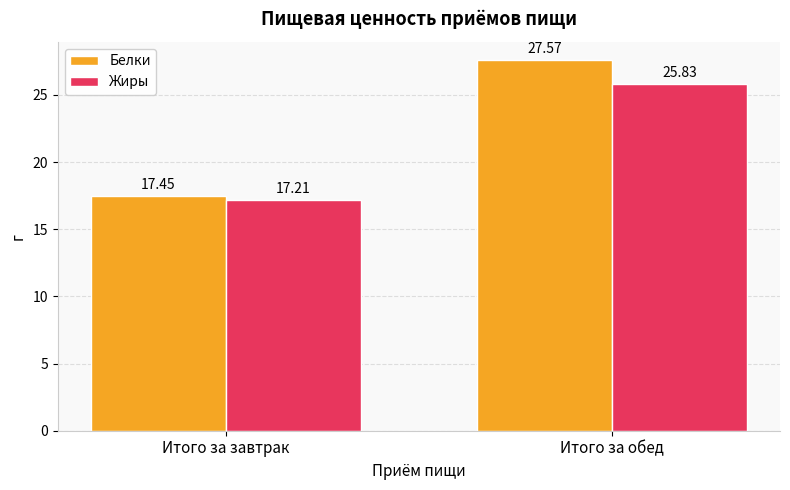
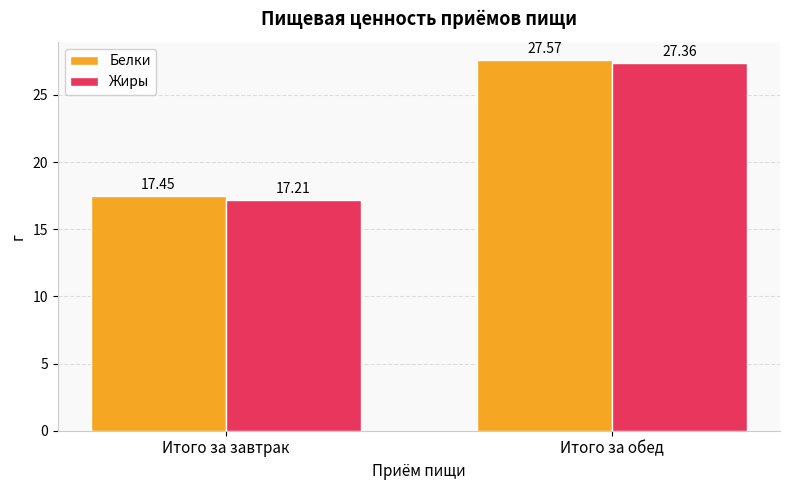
  {
    "Белки": {
      "Итого за завтрак": 17.45,
      "Итого за обед": 27.57
    },
    "Жиры": {
      "Итого за завтрак": 17.21,
-     "Итого за обед": 25.83
+     "Итого за обед": 27.36
    }
  }
